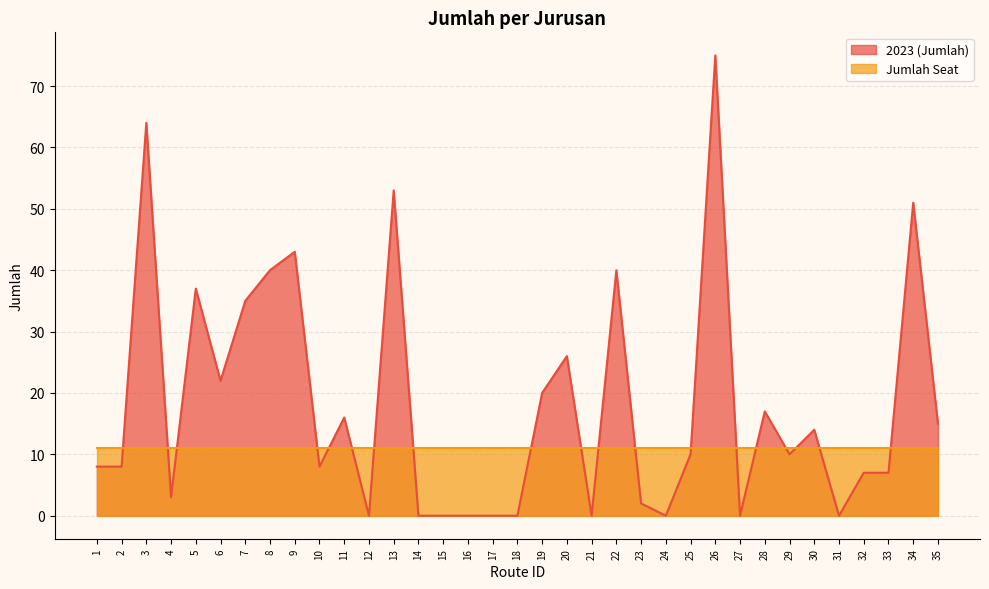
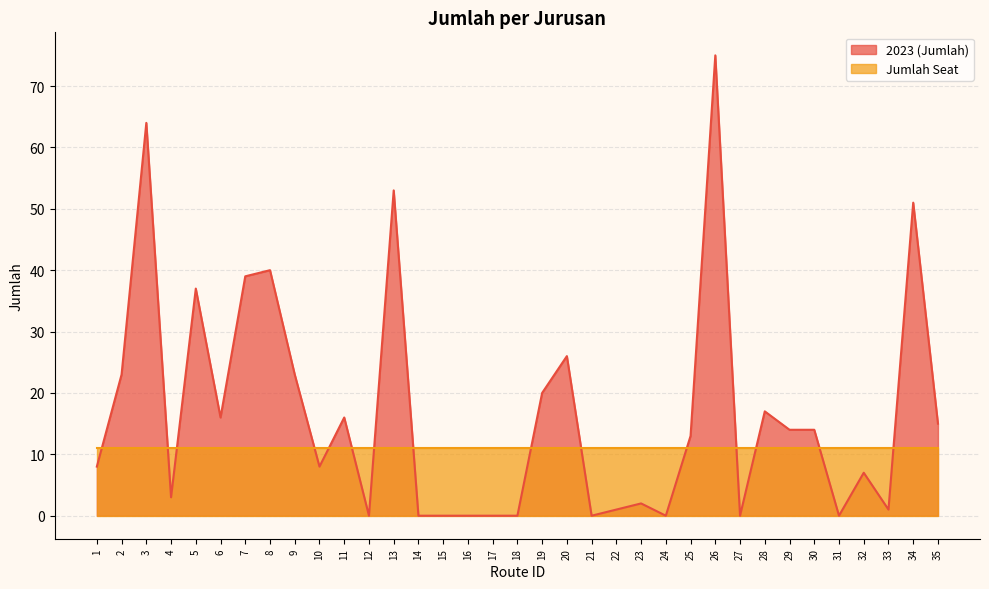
  {
    "2023 (Jumlah)": {
      "1": 8,
-     "2": 8,
+     "2": 23,
      "3": 64,
      "4": 3,
      "5": 37,
-     "6": 22,
-     "7": 35,
+     "6": 16,
+     "7": 39,
      "8": 40,
-     "9": 43,
+     "9": 23,
      "10": 8,
      "11": 16,
      "12": 0,
      "13": 53,
      "14": 0,
      "15": 0,
      "16": 0,
      "17": 0,
      "18": 0,
      "19": 20,
      "20": 26,
      "21": 0,
-     "22": 40,
+     "22": 1,
      "23": 2,
      "24": 0,
-     "25": 10,
+     "25": 13,
      "26": 75,
      "27": 0,
      "28": 17,
-     "29": 10,
+     "29": 14,
      "30": 14,
      "31": 0,
      "32": 7,
-     "33": 7,
+     "33": 1,
      "34": 51,
      "35": 15
    },
    "Jumlah Seat": {
      "1": 11,
      "2": 11,
      "3": 11,
      "4": 11,
      "5": 11,
      "6": 11,
      "7": 11,
      "8": 11,
      "9": 11,
      "10": 11,
      "11": 11,
      "12": 11,
      "13": 11,
      "14": 11,
      "15": 11,
      "16": 11,
      "17": 11,
      "18": 11,
      "19": 11,
      "20": 11,
      "21": 11,
      "22": 11,
      "23": 11,
      "24": 11,
      "25": 11,
      "26": 11,
      "27": 11,
      "28": 11,
      "29": 11,
      "30": 11,
      "31": 11,
      "32": 11,
      "33": 11,
      "34": 11,
      "35": 11
    }
  }
